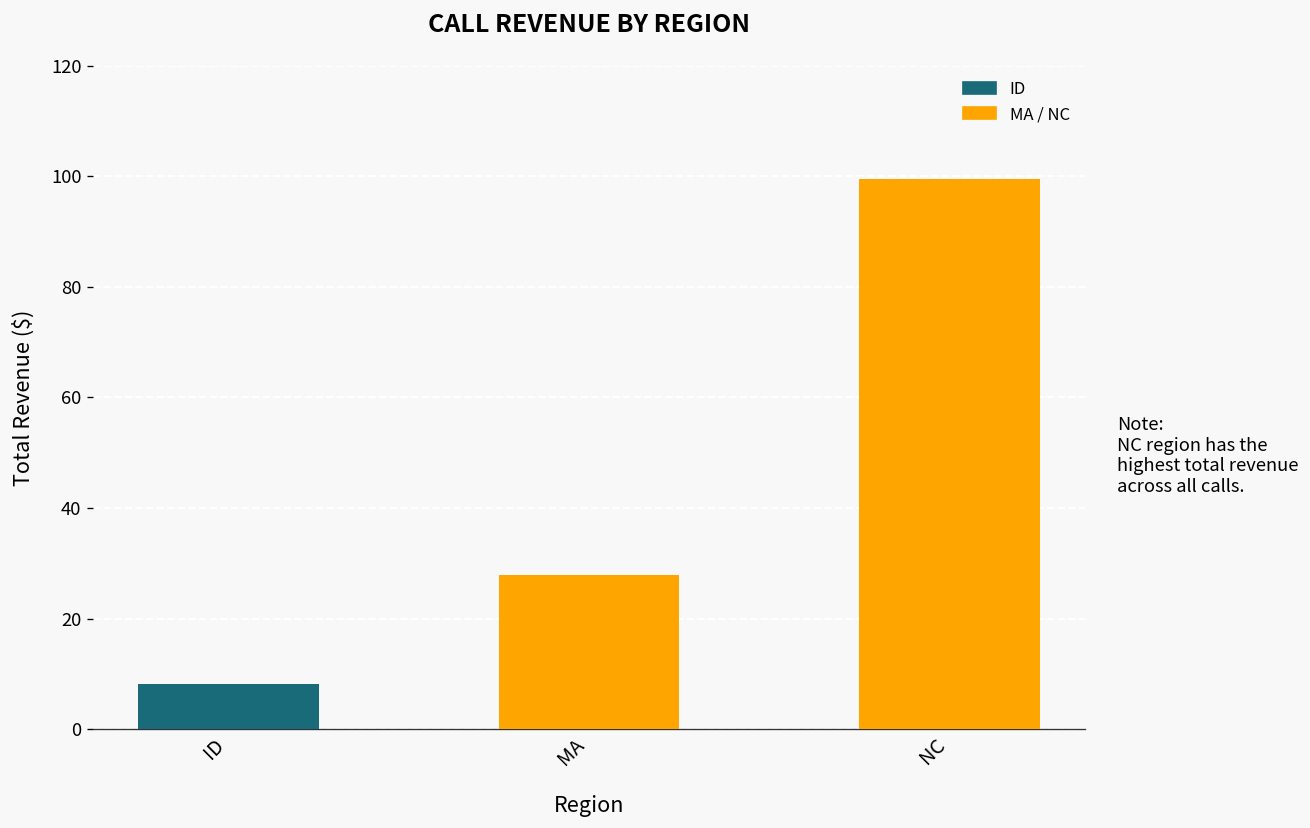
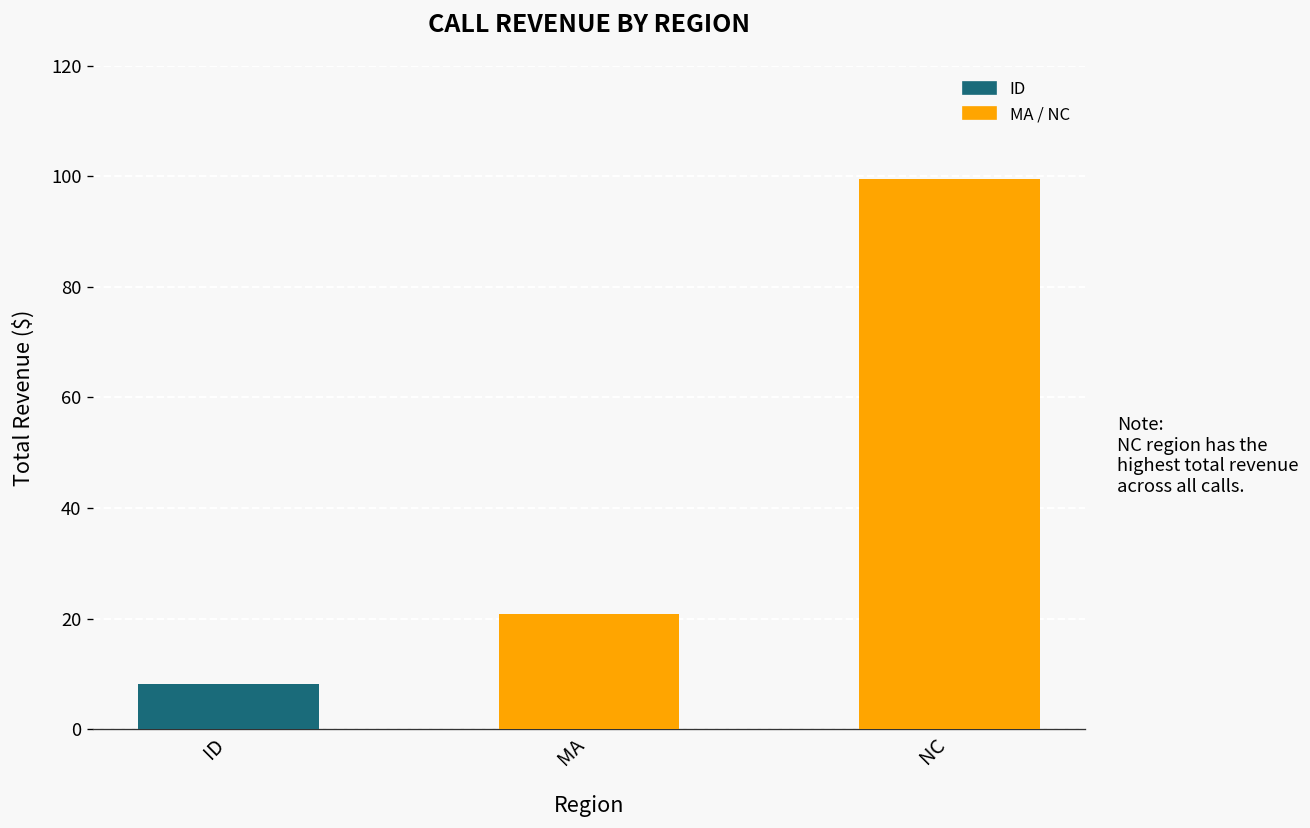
  {
    "ID": 8,
-   "MA": 28,
+   "MA": 21,
    "NC": 100
  }
